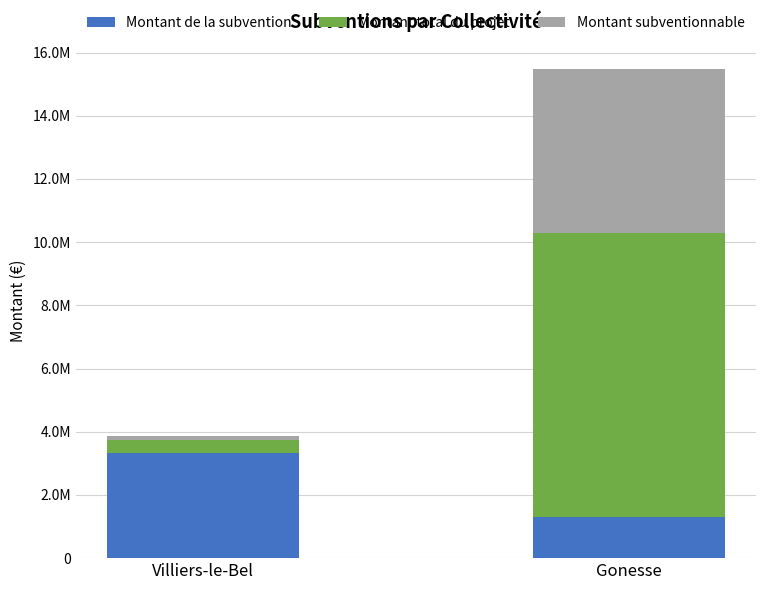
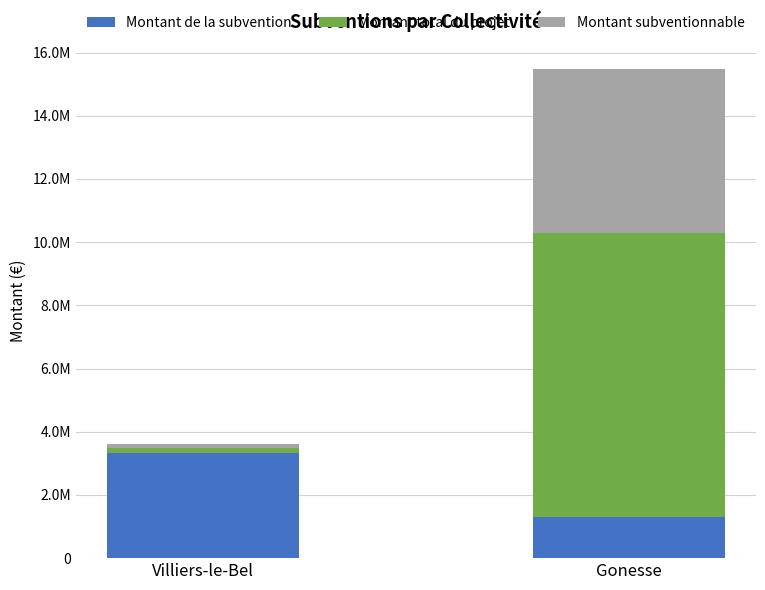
  {
    "Montant de la subvention": {
      "Villiers-le-Bel": 3300000,
      "Gonesse": 1300000
    },
    "Montant total du projet": {
-     "Villiers-le-Bel": 400000,
+     "Villiers-le-Bel": 100000,
      "Gonesse": 9000000
    },
    "Montant subventionnable": {
      "Villiers-le-Bel": 100000,
      "Gonesse": 5200000
    }
  }
